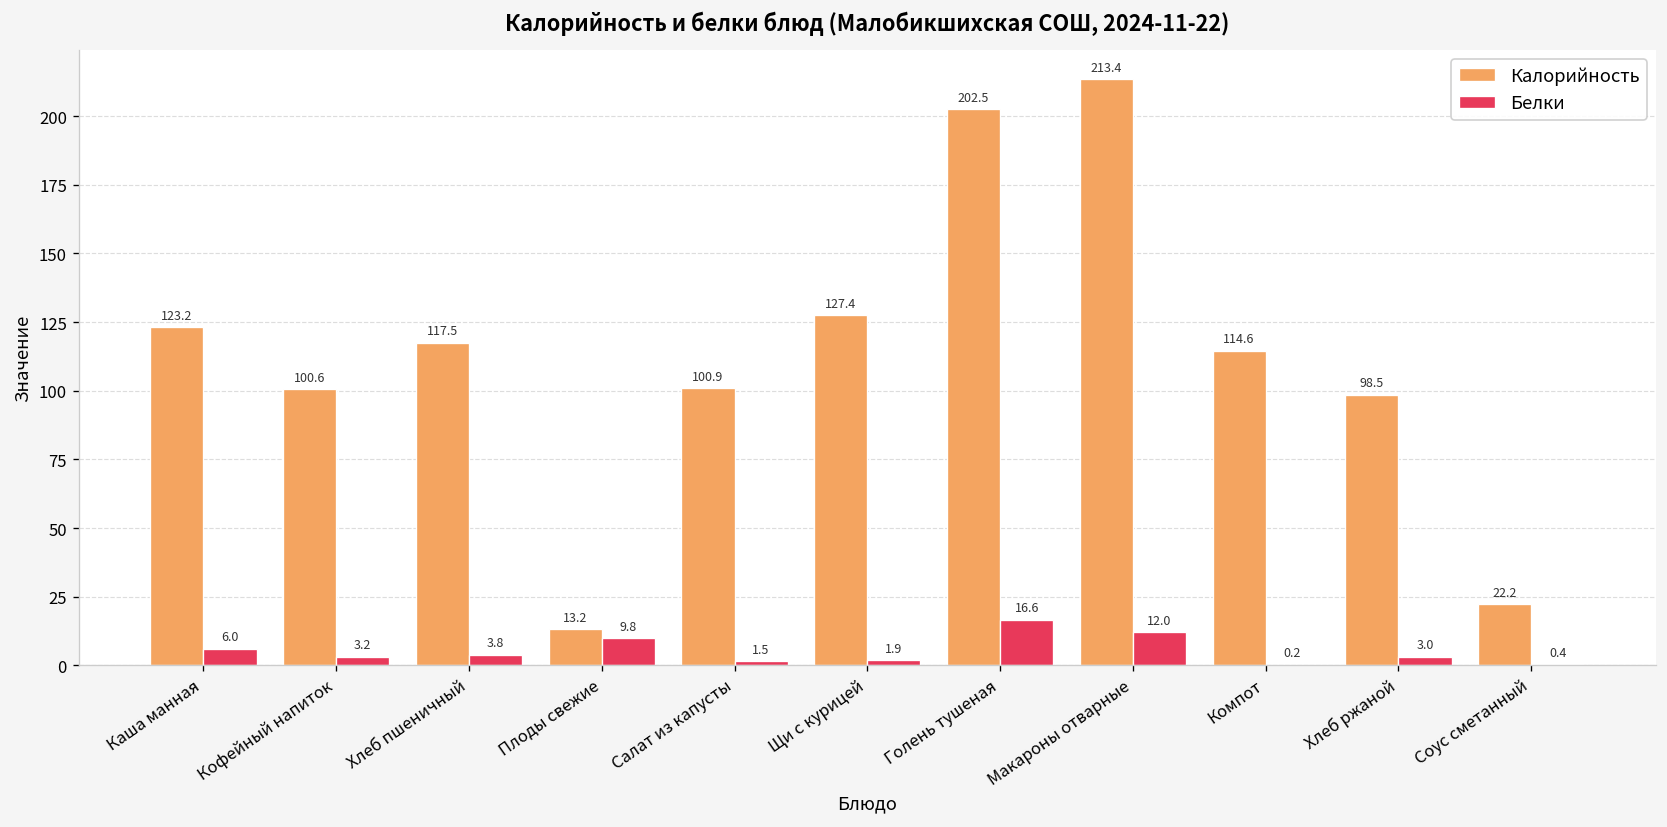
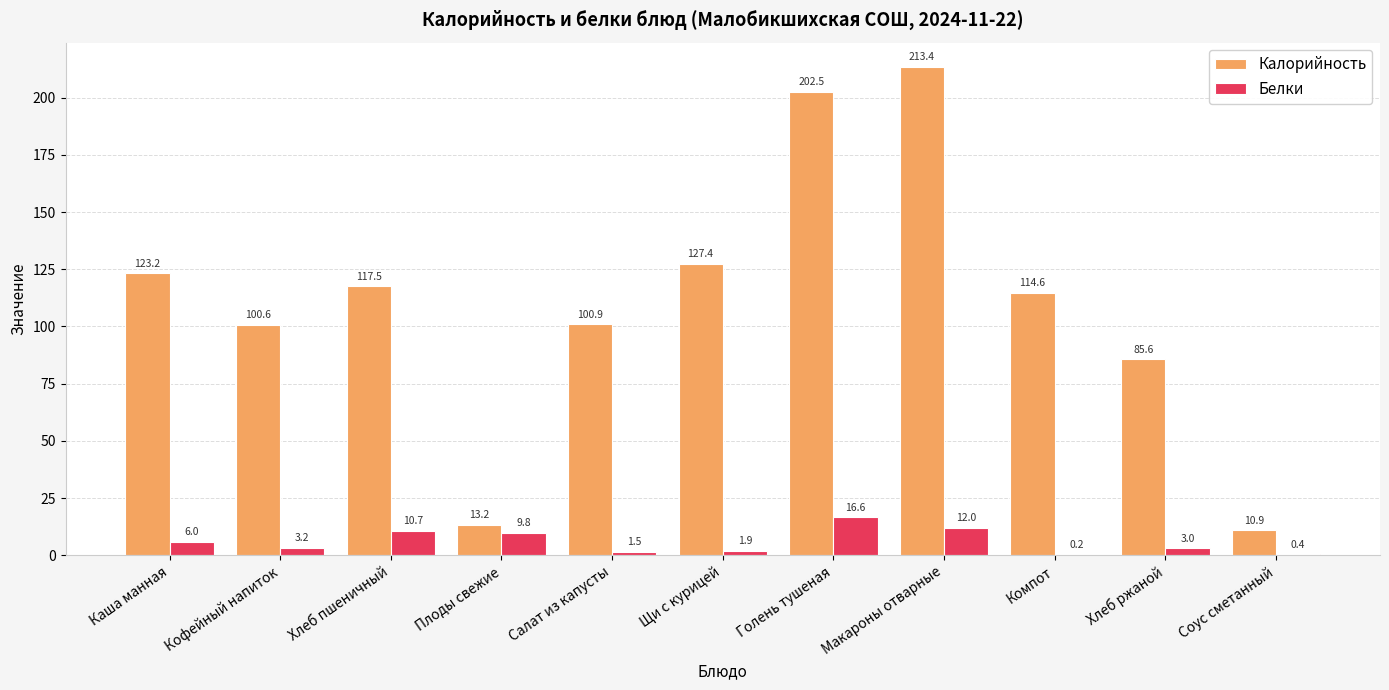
  {
    "Калорийность": {
      "Каша манная": 123.2,
      "Кофейный напиток": 100.6,
      "Хлеб пшеничный": 117.5,
      "Плоды свежие": 13.2,
      "Салат из капусты": 100.9,
      "Щи с курицей": 127.4,
      "Голень тушеная": 202.5,
      "Макароны отварные": 213.4,
      "Компот": 114.6,
-     "Хлеб ржаной": 98.5,
-     "Соус сметанный": 22.2
+     "Хлеб ржаной": 85.6,
+     "Соус сметанный": 10.9
    },
    "Белки": {
      "Каша манная": 6.0,
      "Кофейный напиток": 3.2,
-     "Хлеб пшеничный": 3.8,
+     "Хлеб пшеничный": 10.7,
      "Плоды свежие": 9.8,
      "Салат из капусты": 1.5,
      "Щи с курицей": 1.9,
      "Голень тушеная": 16.6,
      "Макароны отварные": 12.0,
      "Компот": 0.2,
      "Хлеб ржаной": 3.0,
      "Соус сметанный": 0.4
    }
  }
